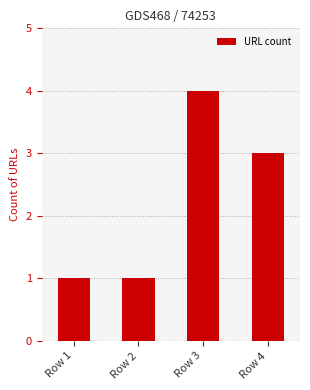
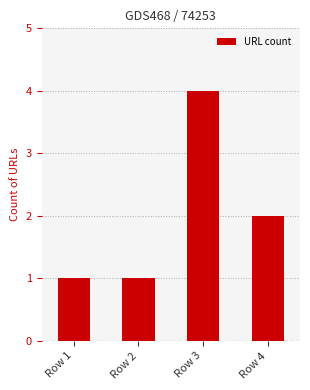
  {
    "Row 1": 1,
    "Row 2": 1,
    "Row 3": 4,
-   "Row 4": 3
+   "Row 4": 2
  }
